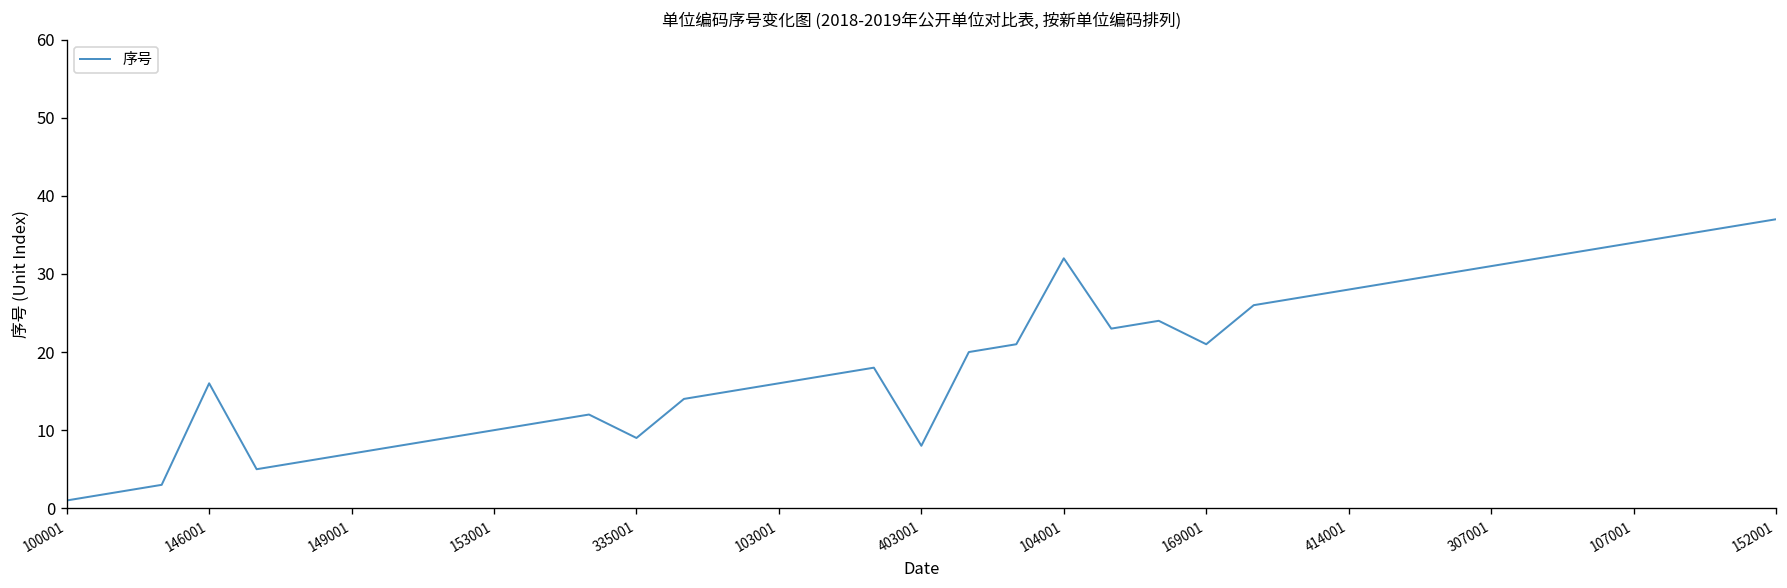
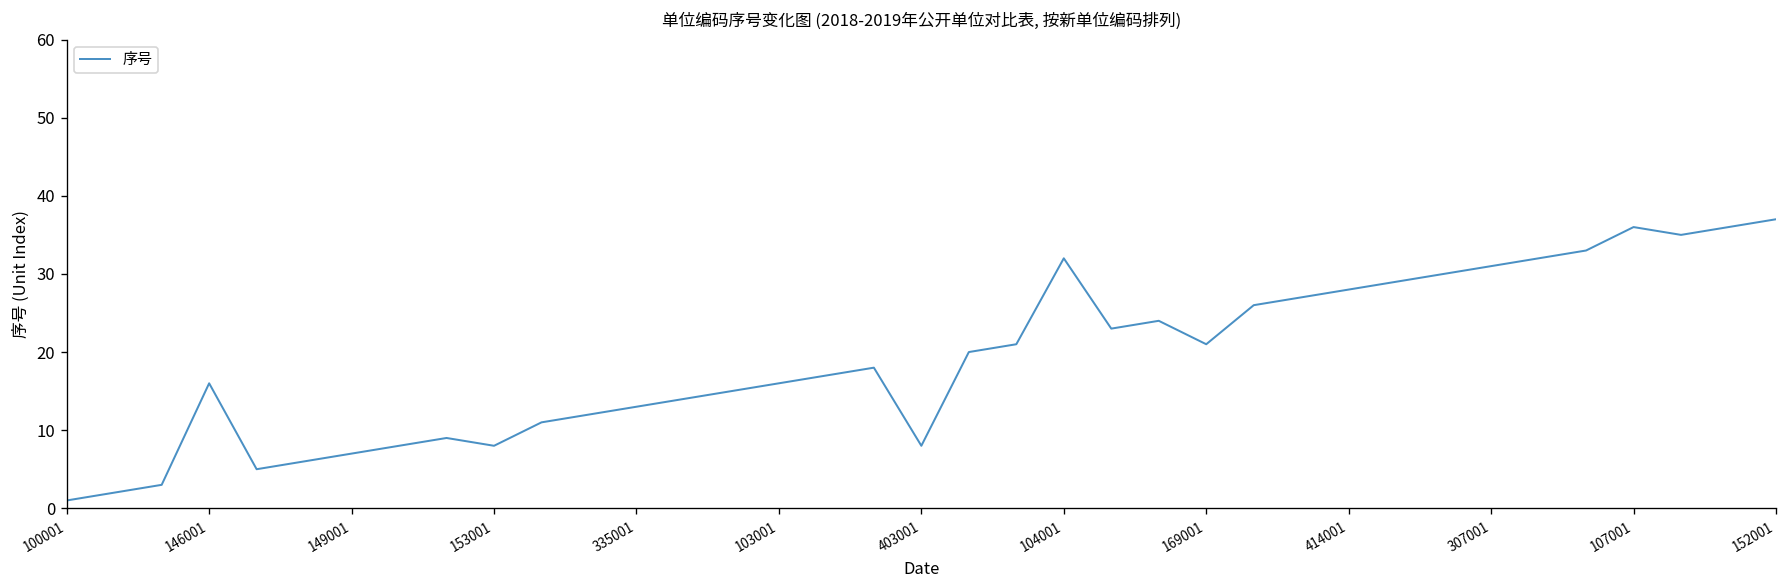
  {
    "100001": 1,
    "146001": 16,
    "149001": 7,
-   "153001": 10,
-   "335001": 9,
+   "153001": 8,
+   "335001": 13,
    "103001": 16,
    "403001": 8,
    "104001": 32,
    "169001": 21,
    "414001": 28,
    "307001": 31,
-   "107001": 34,
+   "107001": 36,
    "152001": 37
  }
